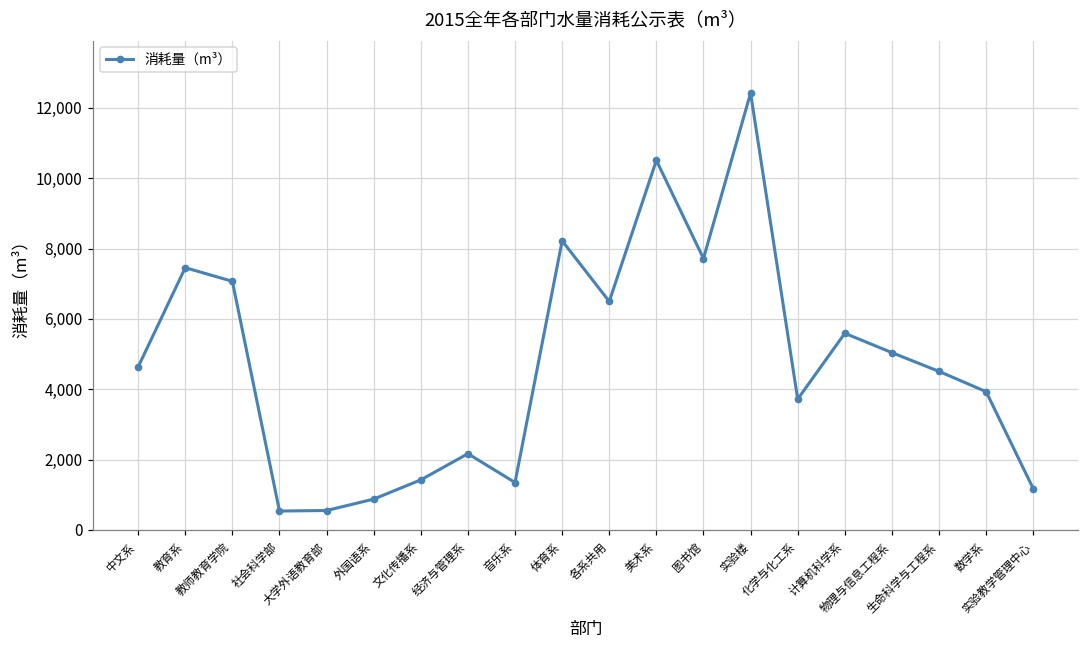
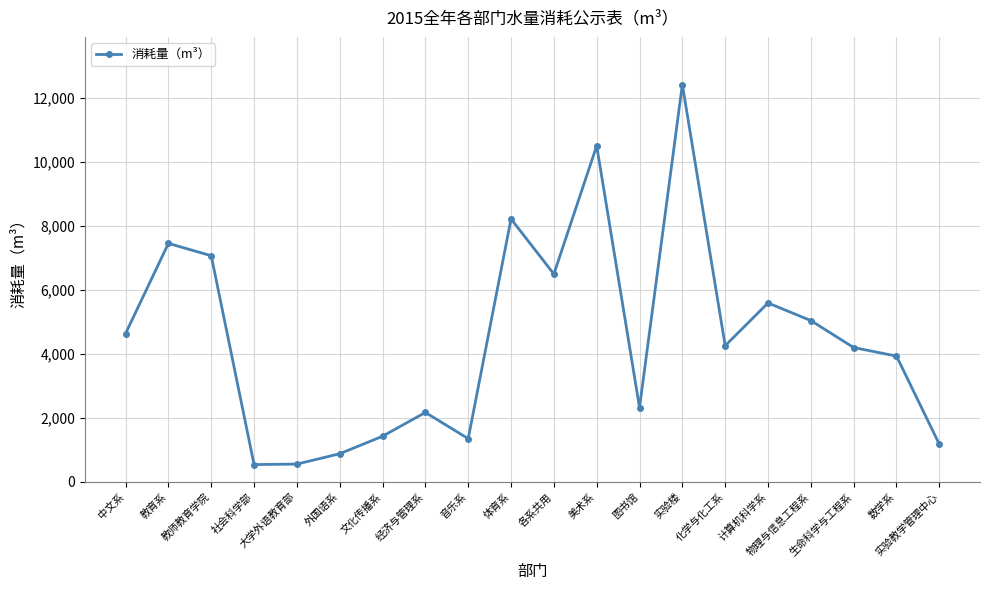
  {
    "中文系": "4,600",
    "教育系": "7,500",
    "教师教育学院": "7,100",
    "社会科学部": "500",
    "大学外语教育部": "600",
    "外国语系": "900",
    "文化传播系": "1,400",
    "经济与管理系": "2,200",
    "音乐系": "1,400",
    "体育系": "8,200",
    "各系共用": "6,500",
    "美术系": "10,500",
-   "图书馆": "7,700",
+   "图书馆": "2,300",
    "实验楼": "12,400",
-   "化学与化工系": "3,700",
+   "化学与化工系": "4,300",
    "计算机科学系": "5,600",
    "物理与信息工程系": "5,000",
-   "生命科学与工程系": "4,500",
+   "生命科学与工程系": "4,200",
    "数学系": "3,900",
    "实验教学管理中心": "1,200"
  }
